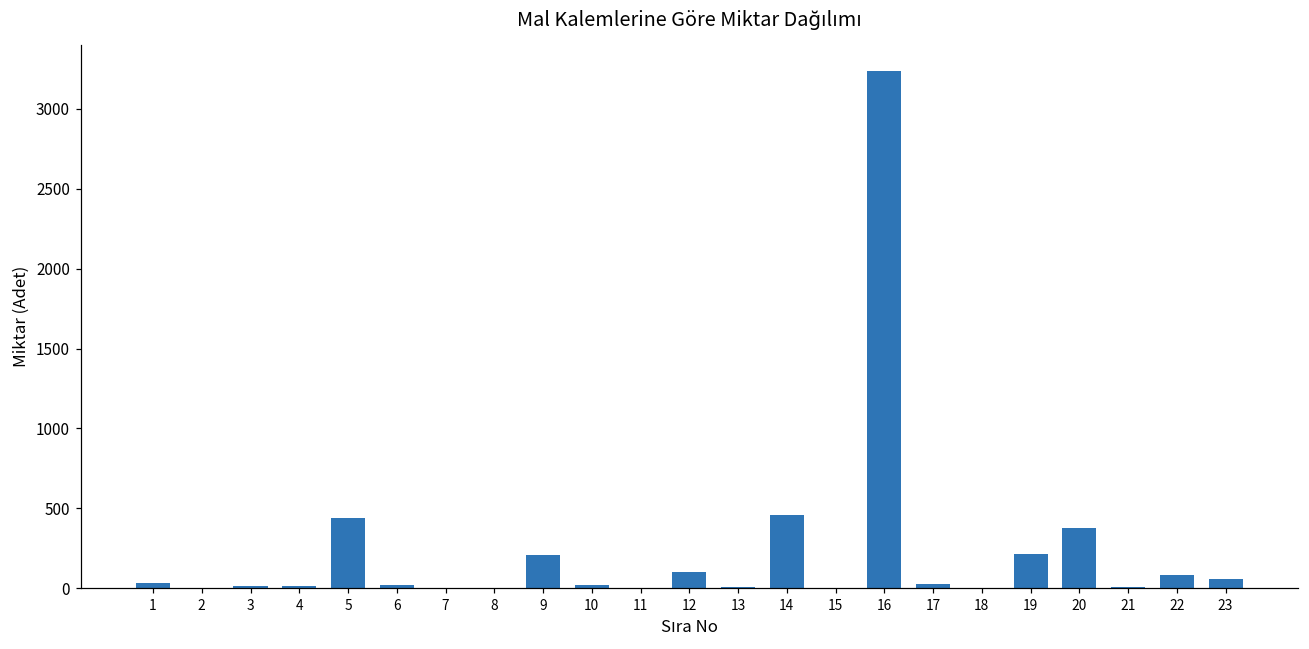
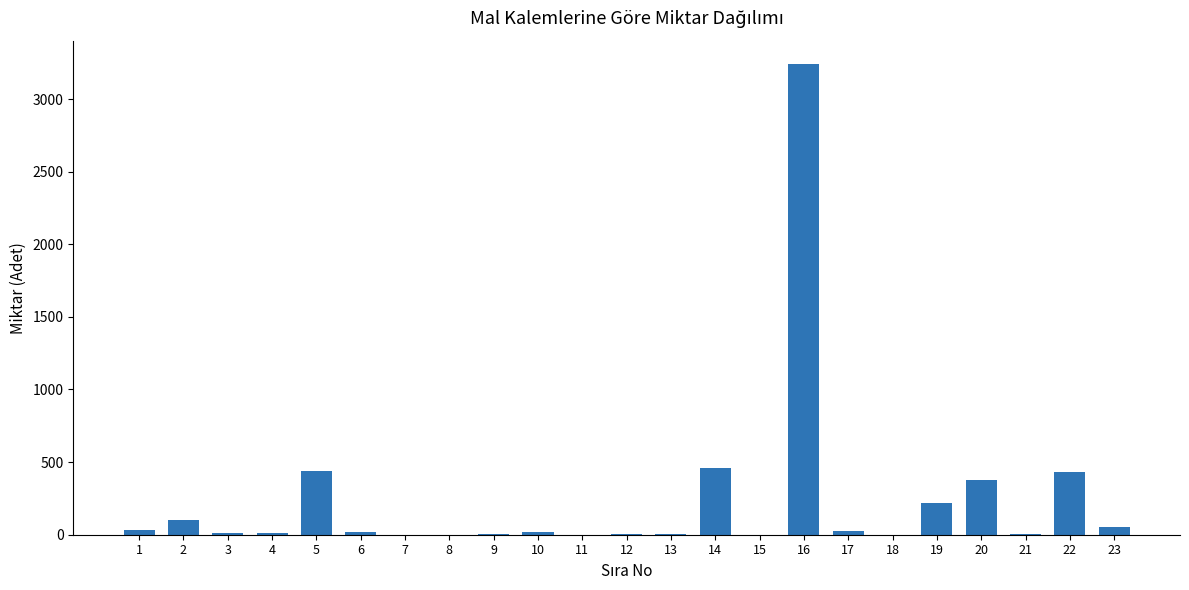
  {
    "1": 30,
-   "2": 0,
+   "2": 100,
    "5": 440,
    "6": 20,
-   "9": 210,
+   "9": 0,
    "10": 20,
-   "12": 100,
+   "12": 0,
    "14": 460,
    "16": 3240,
    "17": 30,
    "19": 220,
    "20": 380,
-   "22": 80,
+   "22": 440,
    "23": 60
  }
